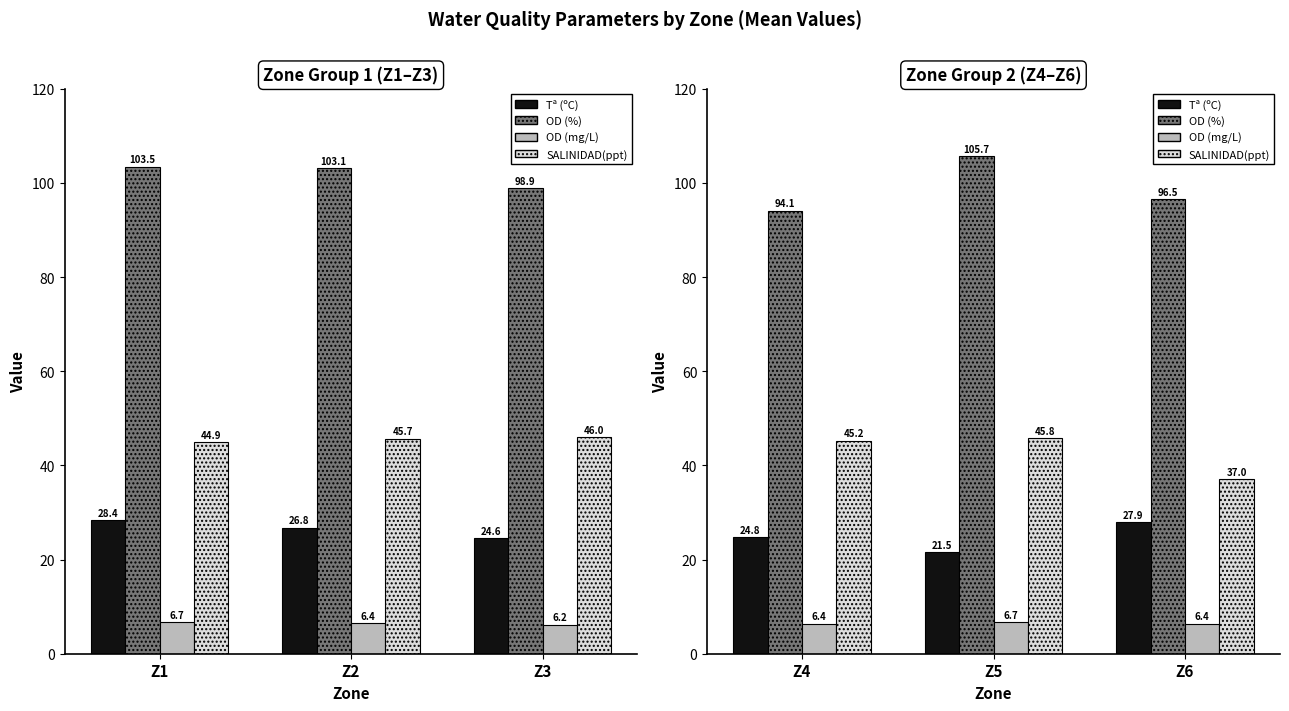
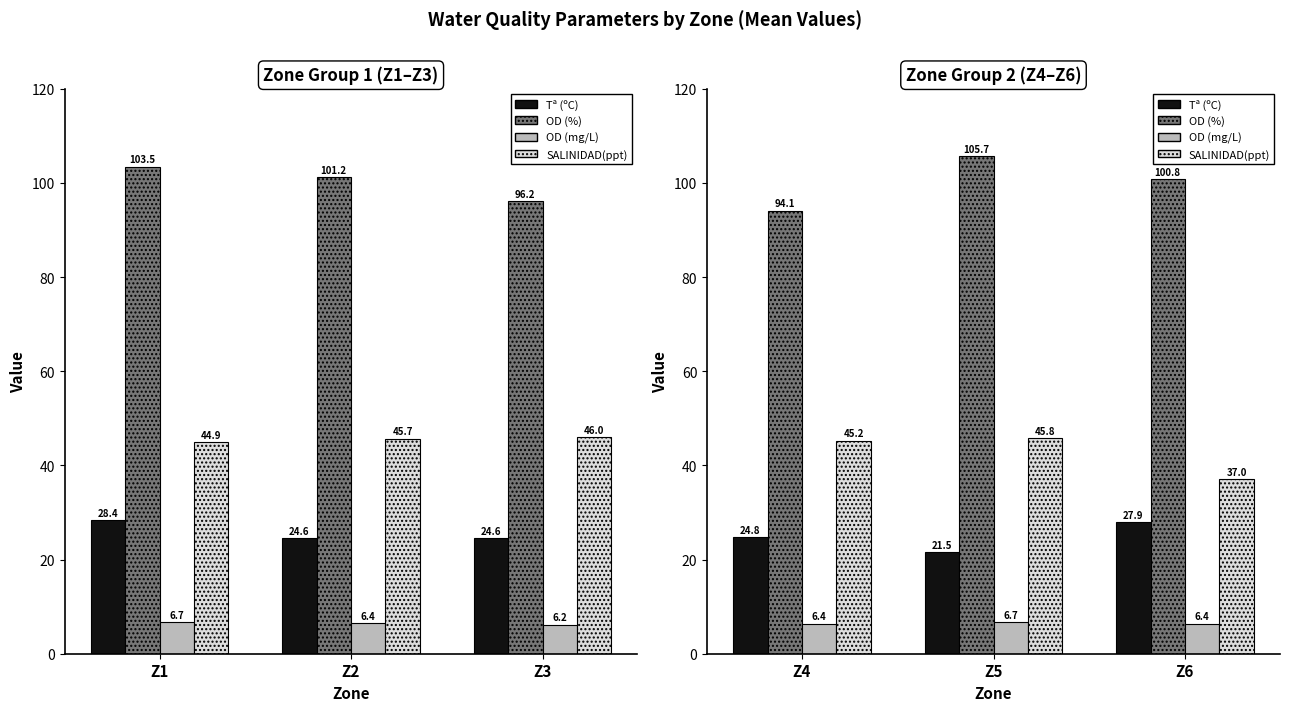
  {
    "Zone Group 1 (Z1–Z3)": {
      "Tª (ºC)": {
        "Z1": 28.4,
-       "Z2": 26.8,
+       "Z2": 24.6,
        "Z3": 24.6
      },
      "OD (%)": {
        "Z1": 103.5,
-       "Z2": 103.1,
-       "Z3": 98.9
+       "Z2": 101.2,
+       "Z3": 96.2
      }
    },
    "Zone Group 2 (Z4–Z6)": {
      "Tª (ºC)": {
        "Z4": 24.8,
        "Z5": 21.5,
        "Z6": 27.9
      },
      "OD (%)": {
        "Z4": 94.1,
        "Z5": 105.7,
-       "Z6": 96.5
+       "Z6": 100.8
      }
    }
  }
